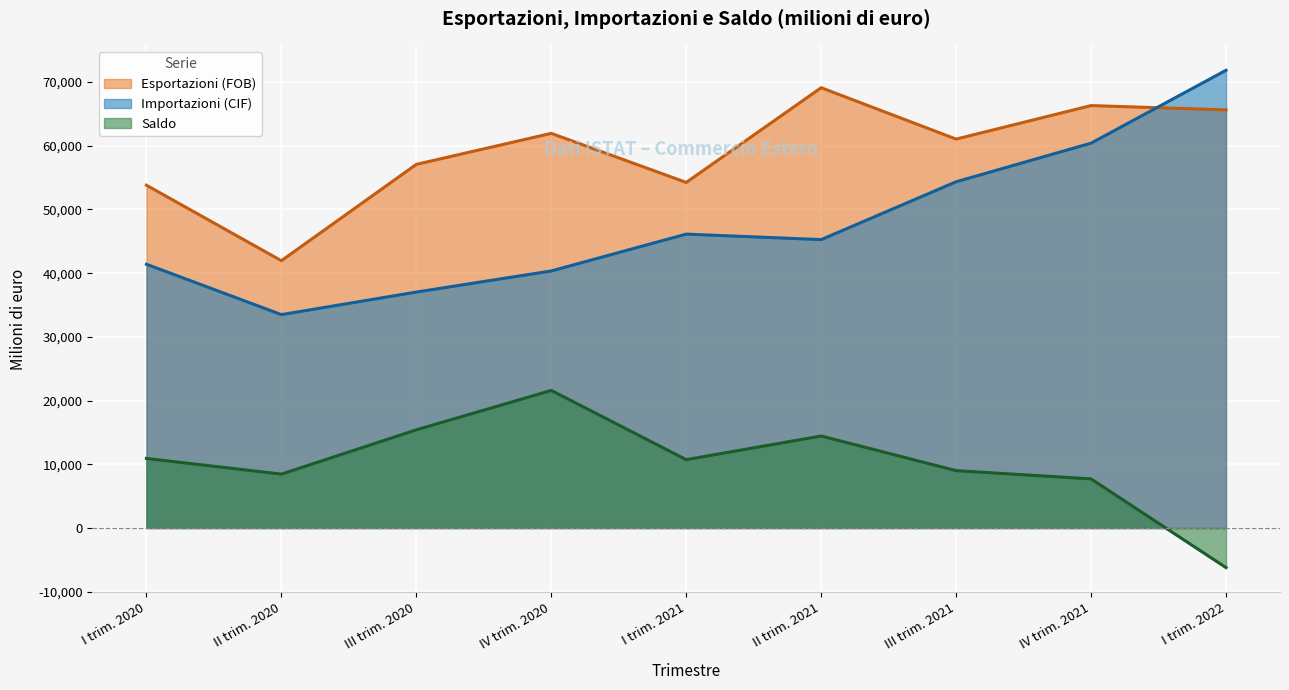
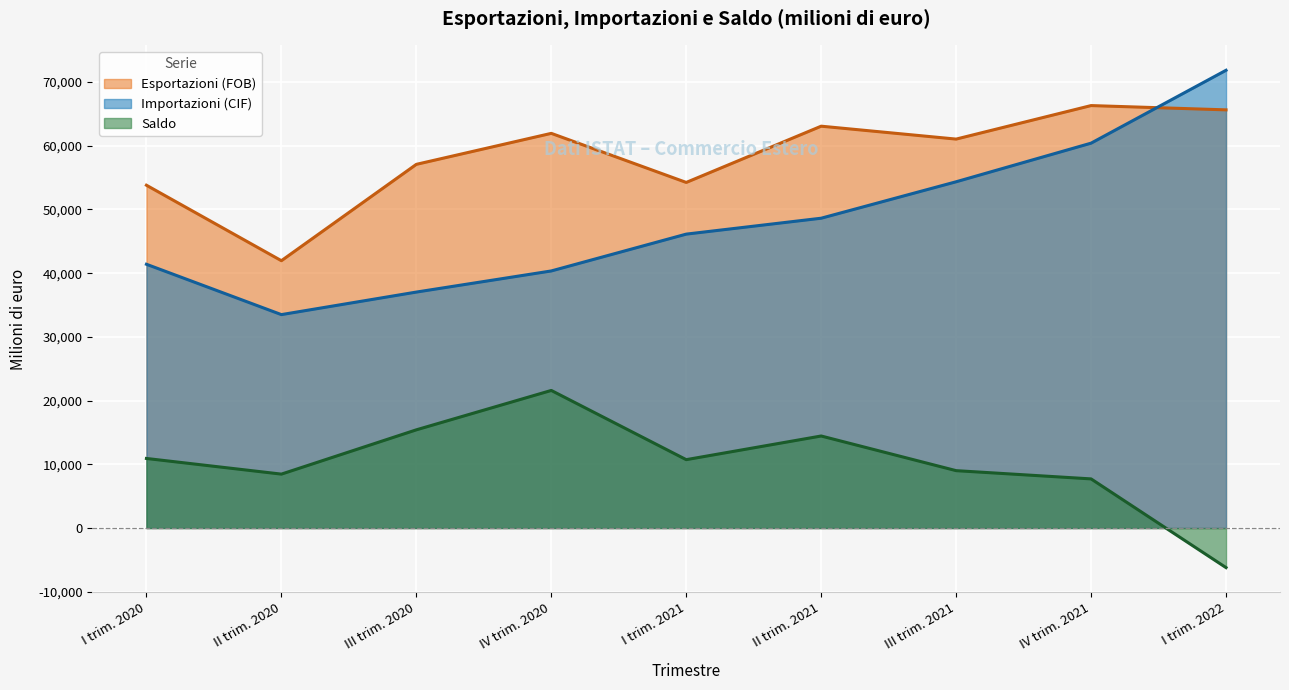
  {
    "Esportazioni (FOB)": {
      "I trim. 2020": "54,000",
      "II trim. 2020": "42,000",
      "III trim. 2020": "57,000",
      "IV trim. 2020": "62,000",
      "I trim. 2021": "54,000",
-     "II trim. 2021": "69,000",
+     "II trim. 2021": "63,000",
      "III trim. 2021": "61,000",
      "IV trim. 2021": "66,000",
      "I trim. 2022": "66,000"
    },
    "Importazioni (CIF)": {
      "I trim. 2020": "41,000",
      "II trim. 2020": "33,000",
      "III trim. 2020": "37,000",
      "IV trim. 2020": "40,000",
      "I trim. 2021": "46,000",
-     "II trim. 2021": "45,000",
+     "II trim. 2021": "49,000",
      "III trim. 2021": "54,000",
      "IV trim. 2021": "60,000",
      "I trim. 2022": "72,000"
    }
  }
